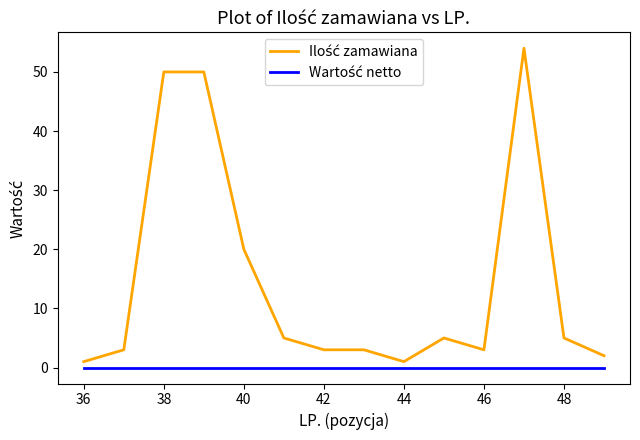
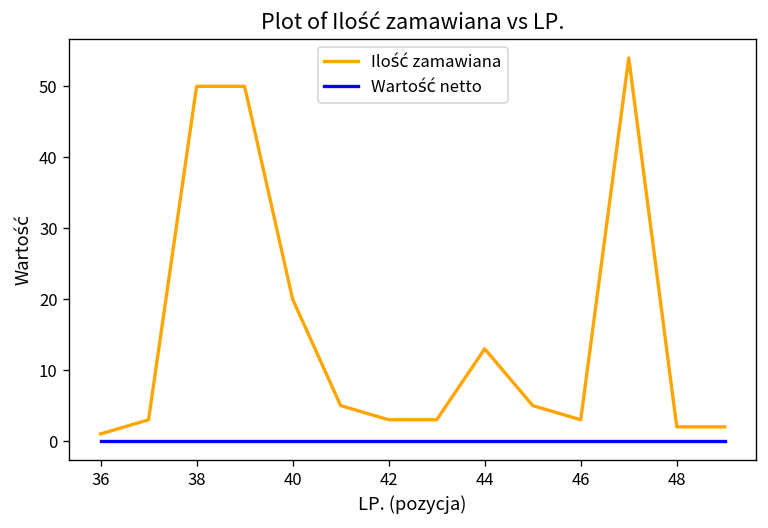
  {
    "Ilość zamawiana": {
      "36": 1,
      "38": 50,
      "40": 20,
      "42": 3,
-     "44": 1,
+     "44": 13,
      "46": 3,
-     "48": 5
+     "48": 2
    },
    "Wartość netto": {
      "36": 0,
      "38": 0,
      "40": 0,
      "42": 0,
      "44": 0,
      "46": 0,
      "48": 0
    }
  }
